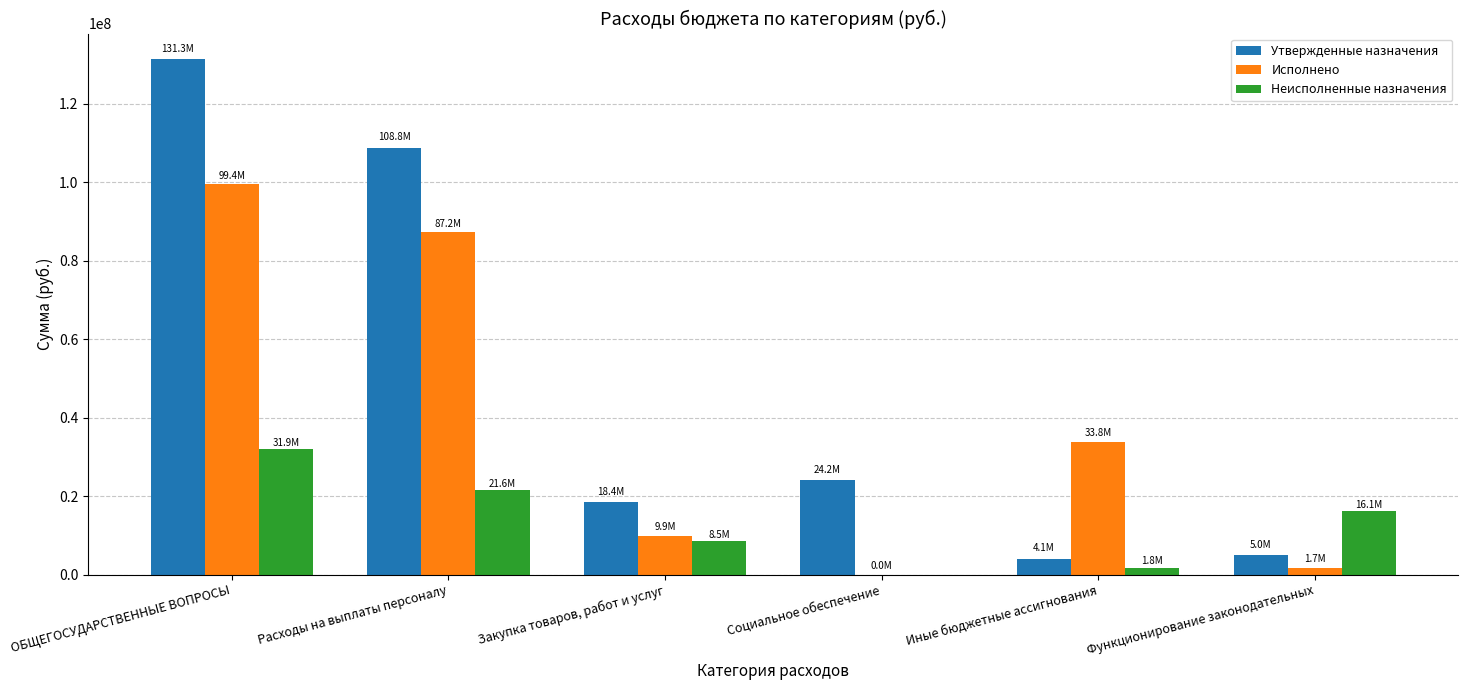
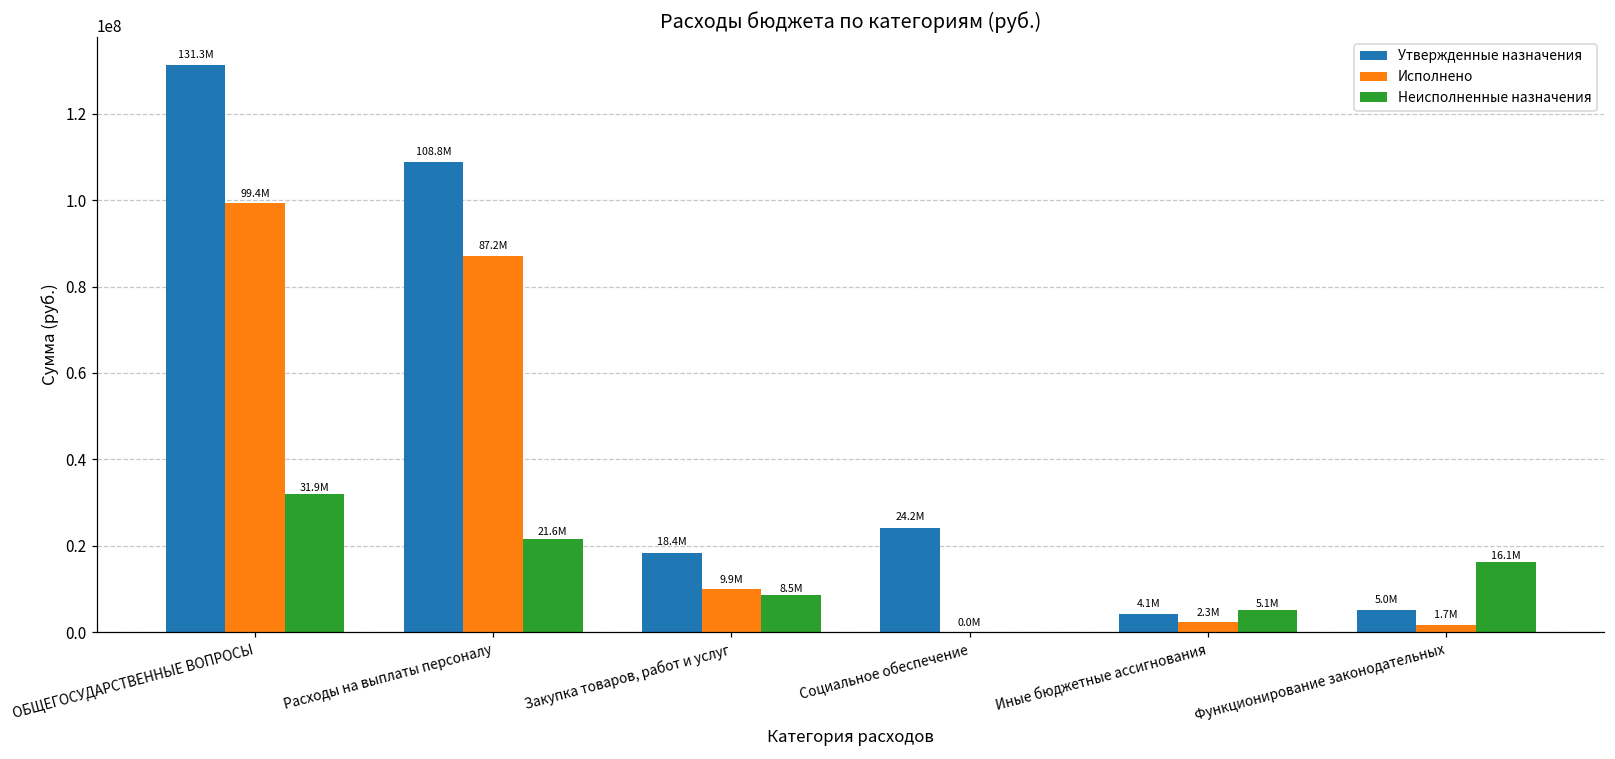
  {
    "Утвержденные назначения": {
      "ОБЩЕГОСУДАРСТВЕННЫЕ ВОПРОСЫ": "131.3M",
      "Расходы на выплаты персоналу": "108.8M",
      "Закупка товаров, работ и услуг": "18.4M",
      "Социальное обеспечение": "24.2M",
      "Иные бюджетные ассигнования": "4.1M",
      "Функционирование законодательных": "5.0M"
    },
    "Исполнено": {
      "ОБЩЕГОСУДАРСТВЕННЫЕ ВОПРОСЫ": "99.4M",
      "Расходы на выплаты персоналу": "87.2M",
      "Закупка товаров, работ и услуг": "9.9M",
-     "Иные бюджетные ассигнования": "33.8M",
+     "Иные бюджетные ассигнования": "2.3M",
      "Функционирование законодательных": "1.7M"
    },
    "Неисполненные назначения": {
      "ОБЩЕГОСУДАРСТВЕННЫЕ ВОПРОСЫ": "31.9M",
      "Расходы на выплаты персоналу": "21.6M",
      "Закупка товаров, работ и услуг": "8.5M",
-     "Иные бюджетные ассигнования": "1.8M",
+     "Иные бюджетные ассигнования": "5.1M",
      "Функционирование законодательных": "16.1M"
    }
  }
